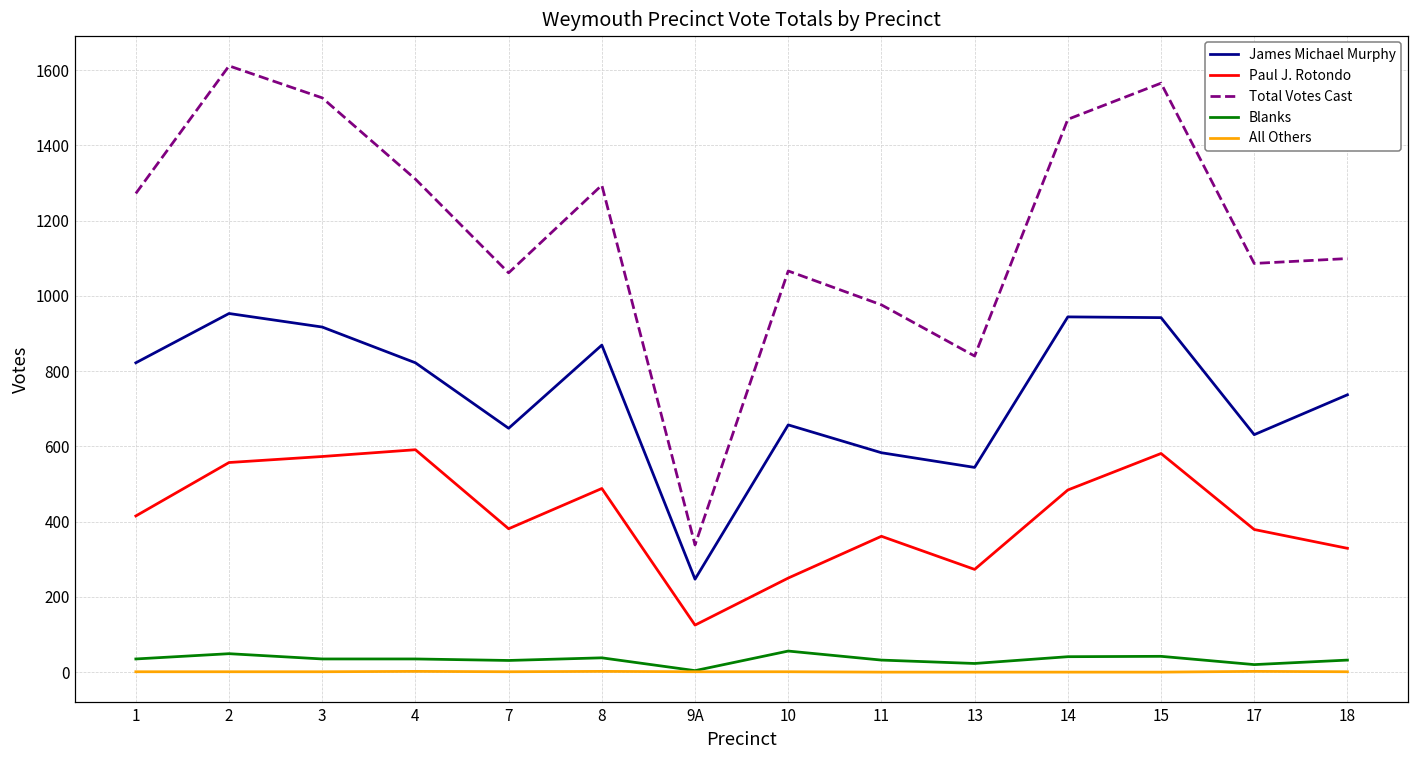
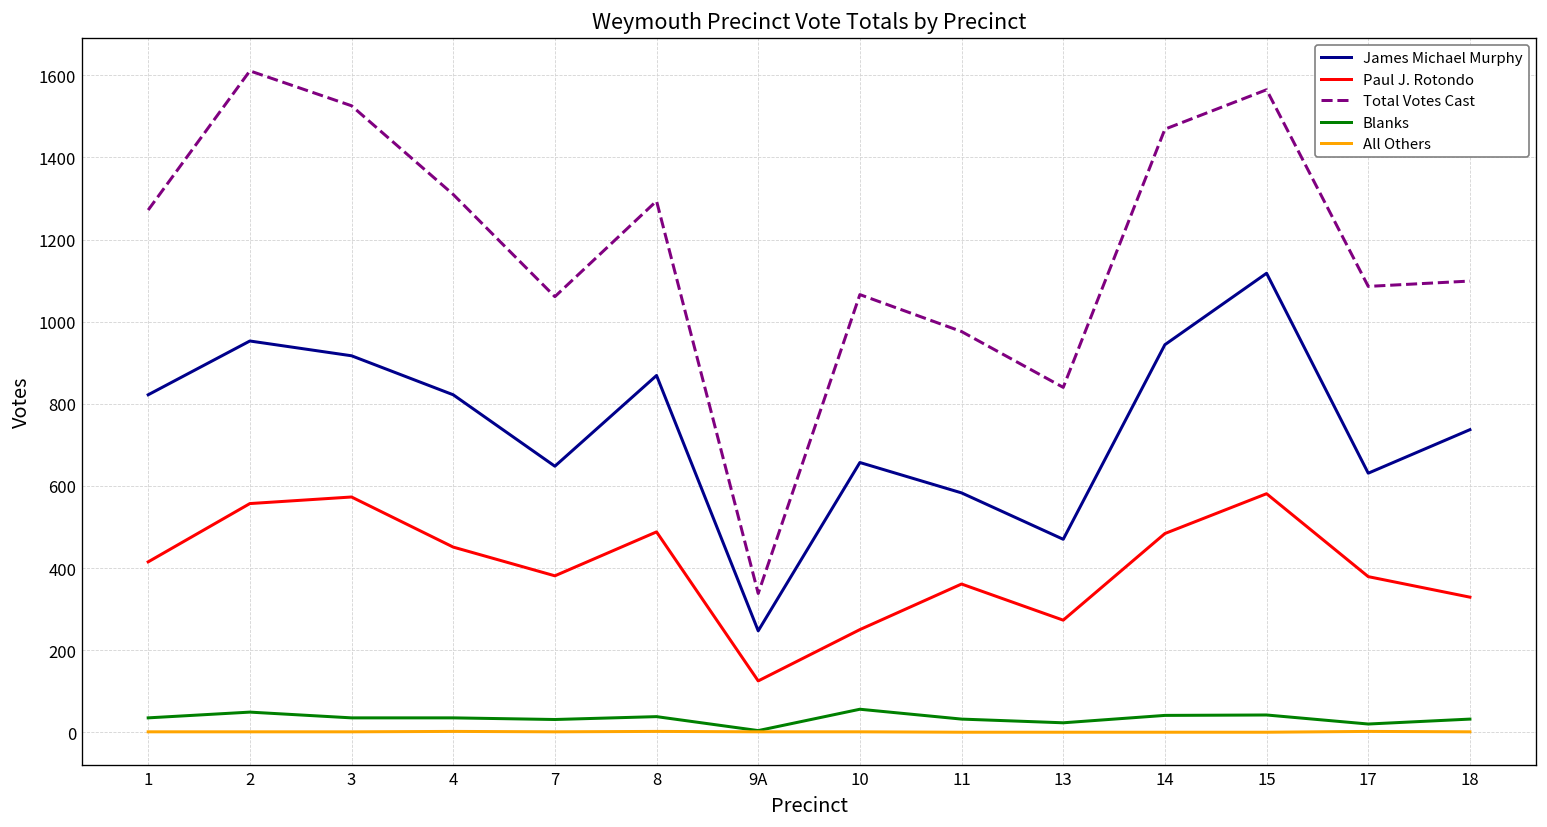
  {
    "James Michael Murphy": {
      "1": 820,
      "2": 950,
      "3": 920,
      "4": 820,
      "7": 650,
      "8": 870,
      "9A": 250,
      "10": 660,
      "11": 580,
-     "13": 540,
+     "13": 470,
      "14": 940,
-     "15": 940,
+     "15": 1120,
      "17": 630,
      "18": 740
    },
    "Paul J. Rotondo": {
      "1": 420,
      "2": 560,
      "3": 570,
-     "4": 590,
+     "4": 450,
      "7": 380,
      "8": 490,
      "9A": 130,
      "10": 250,
      "11": 360,
      "13": 270,
      "14": 480,
      "15": 580,
      "17": 380,
      "18": 330
    },
    "Total Votes Cast": {
      "1": 1270,
      "2": 1610,
      "3": 1530,
      "4": 1310,
      "7": 1060,
      "8": 1290,
      "9A": 340,
      "10": 1070,
      "11": 980,
      "13": 840,
      "14": 1470,
      "15": 1570,
      "17": 1090,
      "18": 1100
    },
    "Blanks": {
      "1": 40,
      "2": 50,
      "3": 40,
      "4": 40,
      "7": 30,
      "8": 40,
      "10": 60,
      "11": 30,
      "13": 20,
      "14": 40,
      "15": 40,
      "17": 20,
      "18": 30
    },
    "All Others": {
      "1": 0,
      "2": 0,
      "3": 0,
      "4": 0,
      "7": 0,
      "8": 0,
      "10": 0,
      "11": 0,
      "13": 0,
      "14": 0,
      "15": 0,
      "17": 0,
      "18": 0
    }
  }
